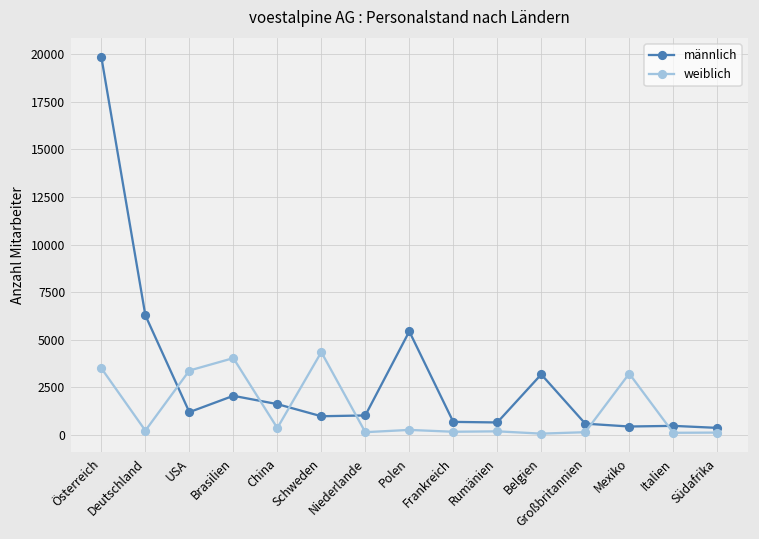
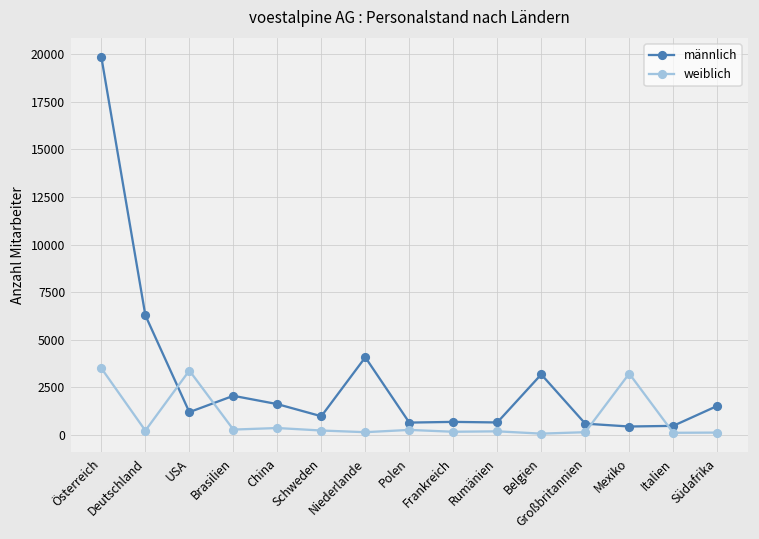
  {
    "männlich": {
      "Österreich": 19900,
      "Deutschland": 6300,
      "USA": 1200,
      "Brasilien": 2000,
      "China": 1600,
      "Schweden": 1000,
-     "Niederlande": 1000,
-     "Polen": 5400,
+     "Niederlande": 4100,
+     "Polen": 600,
      "Frankreich": 700,
      "Rumänien": 600,
      "Belgien": 3200,
      "Großbritannien": 600,
      "Mexiko": 400,
      "Italien": 500,
-     "Südafrika": 400
+     "Südafrika": 1500
    },
    "weiblich": {
      "Österreich": 3500,
      "Deutschland": 200,
      "USA": 3400,
-     "Brasilien": 4000,
+     "Brasilien": 300,
      "China": 300,
-     "Schweden": 4300,
+     "Schweden": 200,
      "Niederlande": 100,
      "Polen": 200,
      "Frankreich": 100,
      "Rumänien": 200,
      "Belgien": 100,
      "Großbritannien": 100,
      "Mexiko": 3200,
      "Italien": 100,
      "Südafrika": 100
    }
  }
